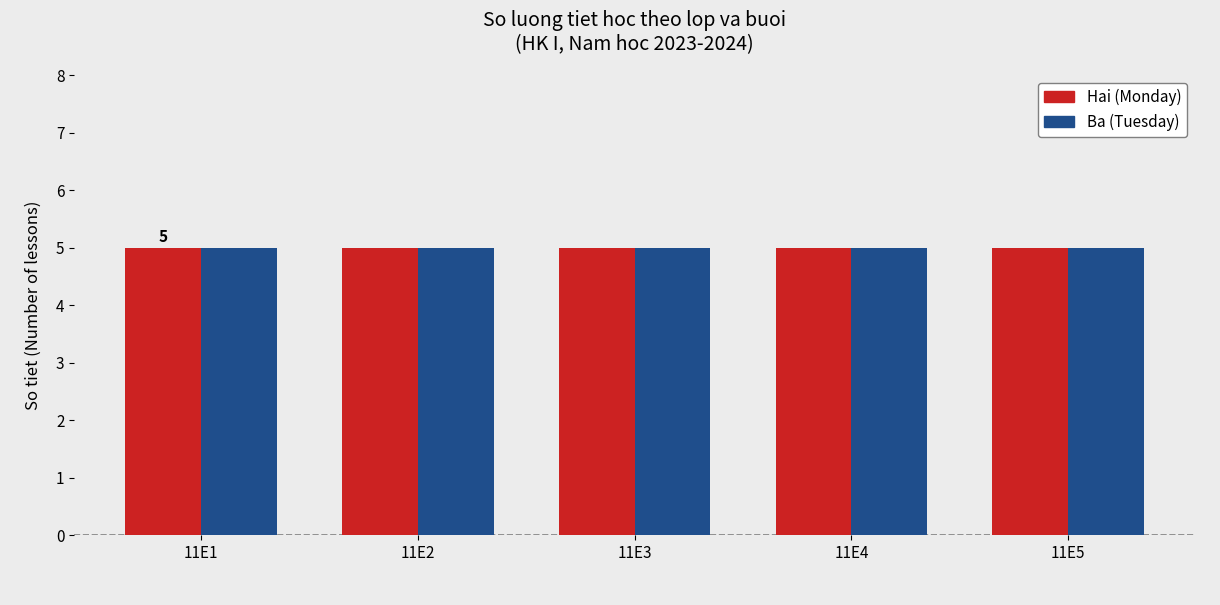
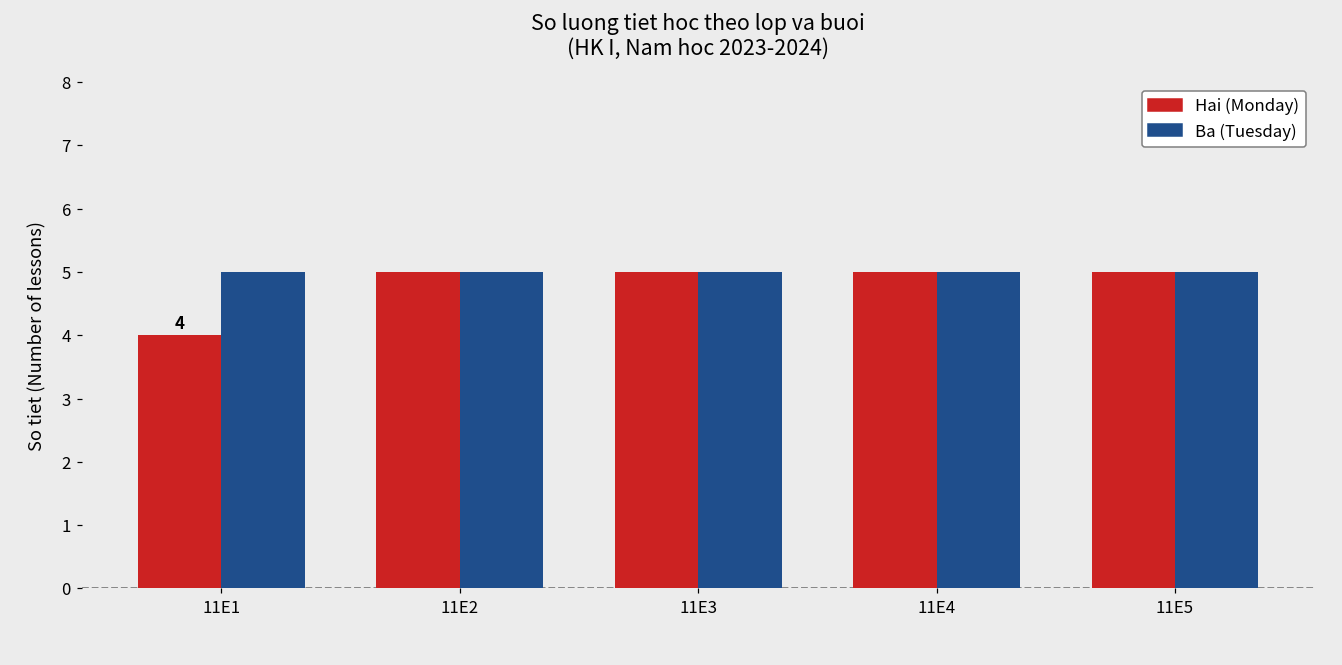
  {
    "Hai (Monday)": {
-     "11E1": 5
+     "11E1": 4
    },
    "Ba (Tuesday)": {
      "11E1": 5.0,
      "11E2": 5.0,
      "11E3": 5.0,
      "11E4": 5.0,
      "11E5": 5.0
    }
  }
